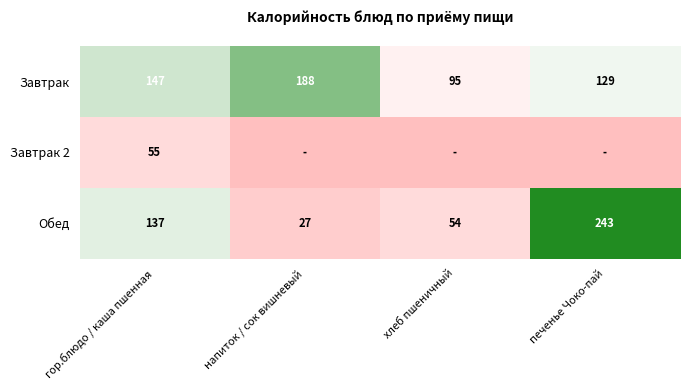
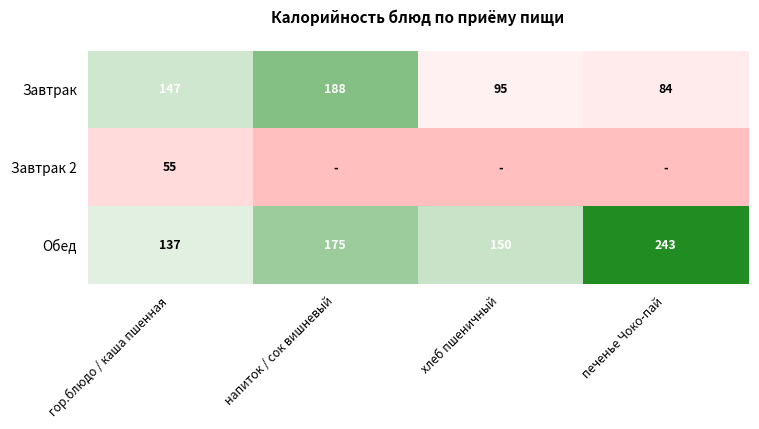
  {
    "Завтрак": {
      "гор.блюдо / каша пшенная": 147,
      "напиток / сок вишневый": 188,
      "хлеб пшеничный": 95,
-     "печенье Чоко-пай": 129
+     "печенье Чоко-пай": 84
    },
    "Завтрак 2": {
      "гор.блюдо / каша пшенная": 55
    },
    "Обед": {
      "гор.блюдо / каша пшенная": 137,
-     "напиток / сок вишневый": 27,
-     "хлеб пшеничный": 54,
+     "напиток / сок вишневый": 175,
+     "хлеб пшеничный": 150,
      "печенье Чоко-пай": 243
    }
  }
